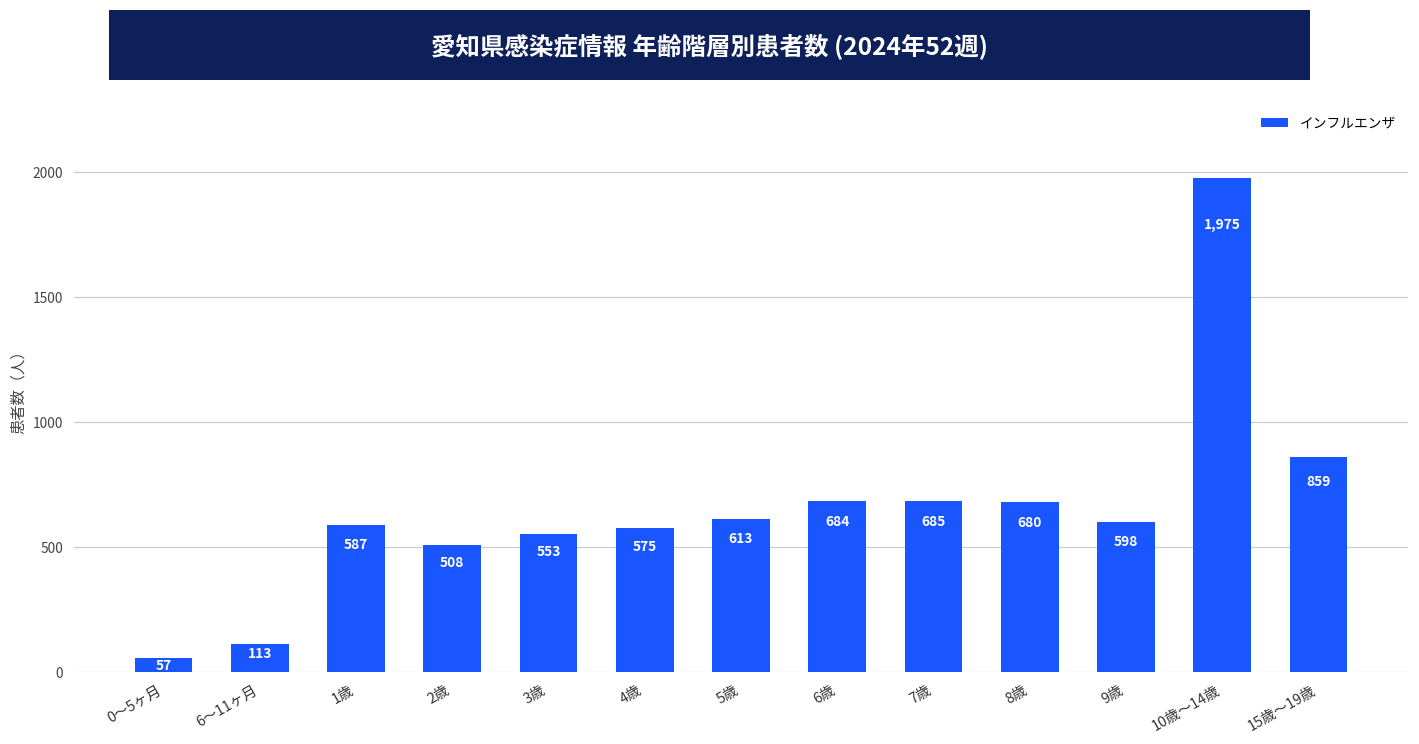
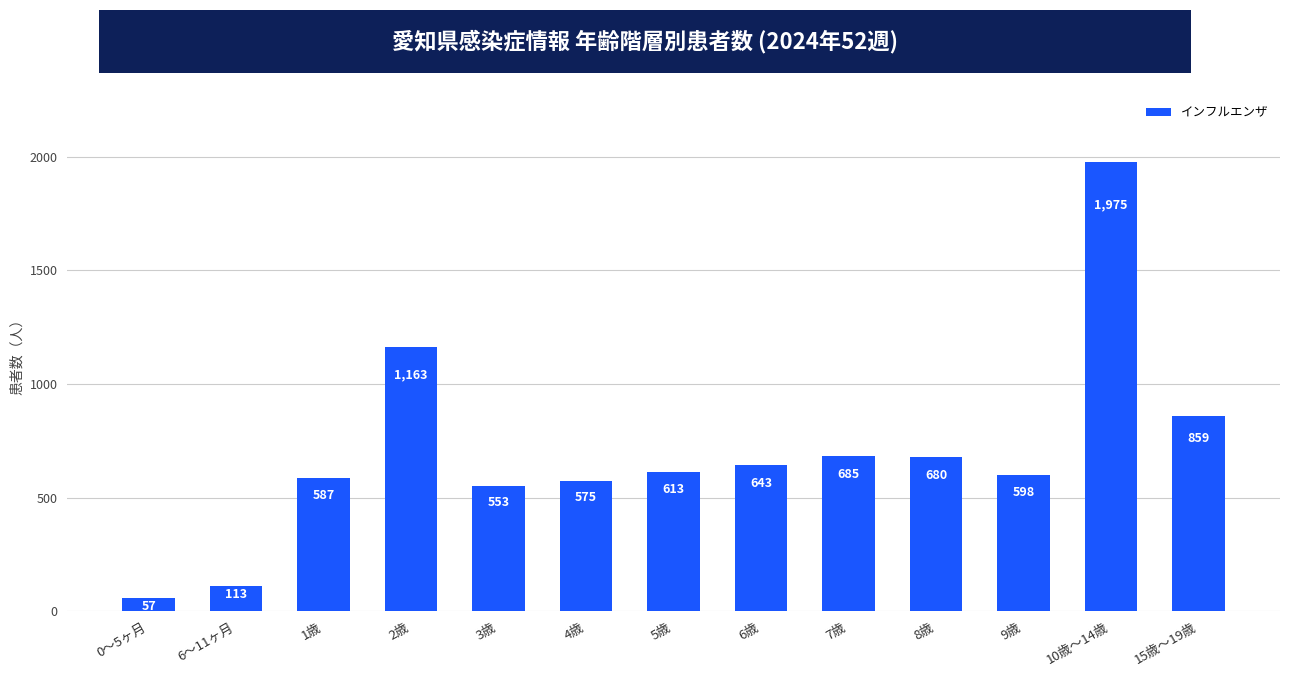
  {
    "0～5ヶ月": "57",
    "6～11ヶ月": "113",
    "1歳": "587",
-   "2歳": "508",
+   "2歳": "1,163",
    "3歳": "553",
    "4歳": "575",
    "5歳": "613",
-   "6歳": "684",
+   "6歳": "643",
    "7歳": "685",
    "8歳": "680",
    "9歳": "598",
    "10歳～14歳": "1,975",
    "15歳～19歳": "859"
  }
